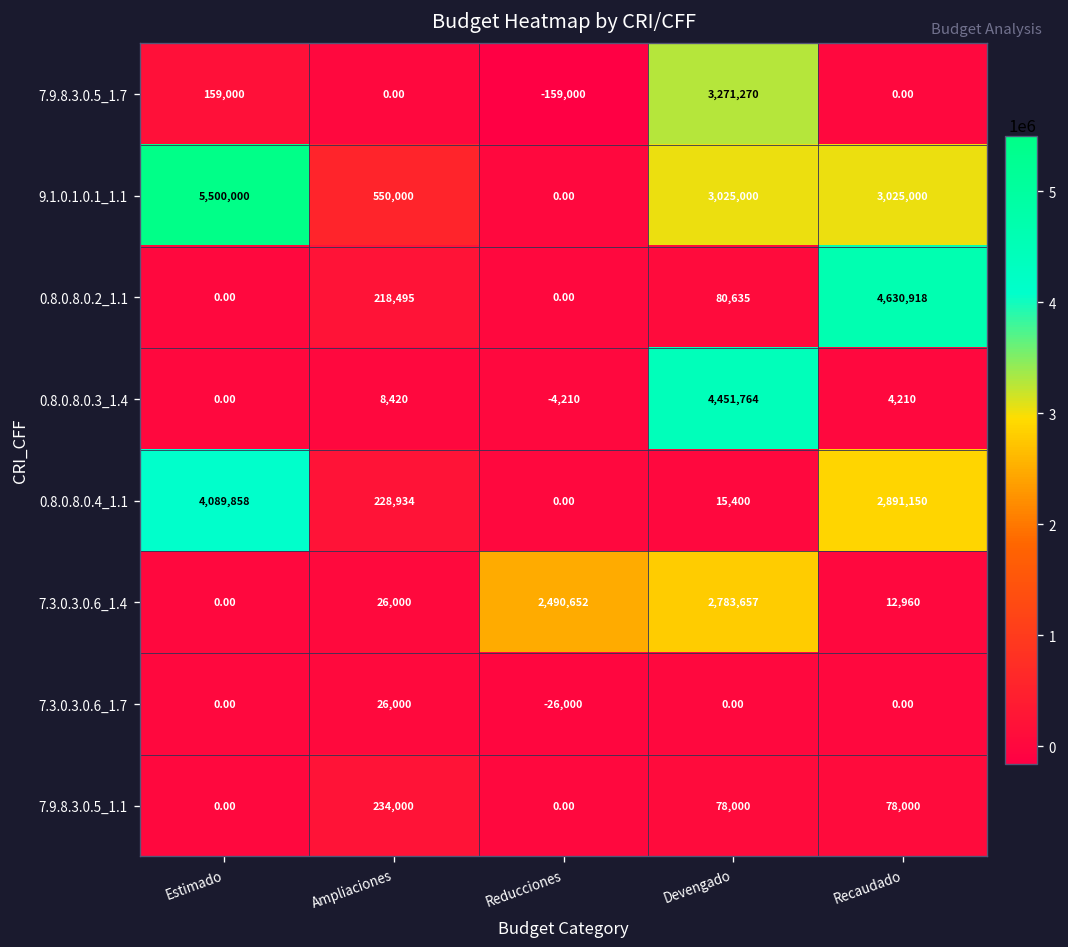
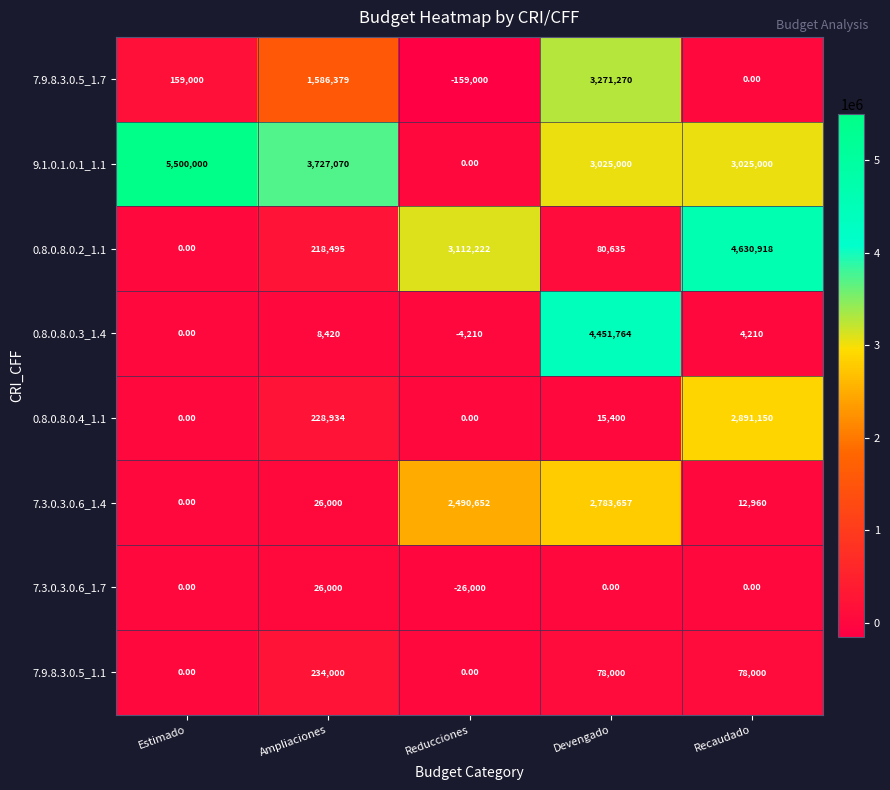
  {
    "7.9.8.3.0.5_1.7": {
      "Estimado": "159,000",
-     "Ampliaciones": "0.00",
+     "Ampliaciones": "1,586,379",
      "Reducciones": "-159,000",
      "Devengado": "3,271,270",
      "Recaudado": "0.00"
    },
    "9.1.0.1.0.1_1.1": {
      "Estimado": "5,500,000",
-     "Ampliaciones": "550,000",
+     "Ampliaciones": "3,727,070",
      "Reducciones": "0.00",
      "Devengado": "3,025,000",
      "Recaudado": "3,025,000"
    },
    "0.8.0.8.0.2_1.1": {
      "Estimado": "0.00",
      "Ampliaciones": "218,495",
-     "Reducciones": "0.00",
+     "Reducciones": "3,112,222",
      "Devengado": "80,635",
      "Recaudado": "4,630,918"
    },
    "0.8.0.8.0.3_1.4": {
      "Estimado": "0.00",
      "Ampliaciones": "8,420",
      "Reducciones": "-4,210",
      "Devengado": "4,451,764",
      "Recaudado": "4,210"
    },
    "0.8.0.8.0.4_1.1": {
-     "Estimado": "4,089,858",
+     "Estimado": "0.00",
      "Ampliaciones": "228,934",
      "Reducciones": "0.00",
      "Devengado": "15,400",
      "Recaudado": "2,891,150"
    },
    "7.3.0.3.0.6_1.4": {
      "Estimado": "0.00",
      "Ampliaciones": "26,000",
      "Reducciones": "2,490,652",
      "Devengado": "2,783,657",
      "Recaudado": "12,960"
    },
    "7.3.0.3.0.6_1.7": {
      "Estimado": "0.00",
      "Ampliaciones": "26,000",
      "Reducciones": "-26,000",
      "Devengado": "0.00",
      "Recaudado": "0.00"
    },
    "7.9.8.3.0.5_1.1": {
      "Estimado": "0.00",
      "Ampliaciones": "234,000",
      "Reducciones": "0.00",
      "Devengado": "78,000",
      "Recaudado": "78,000"
    }
  }
